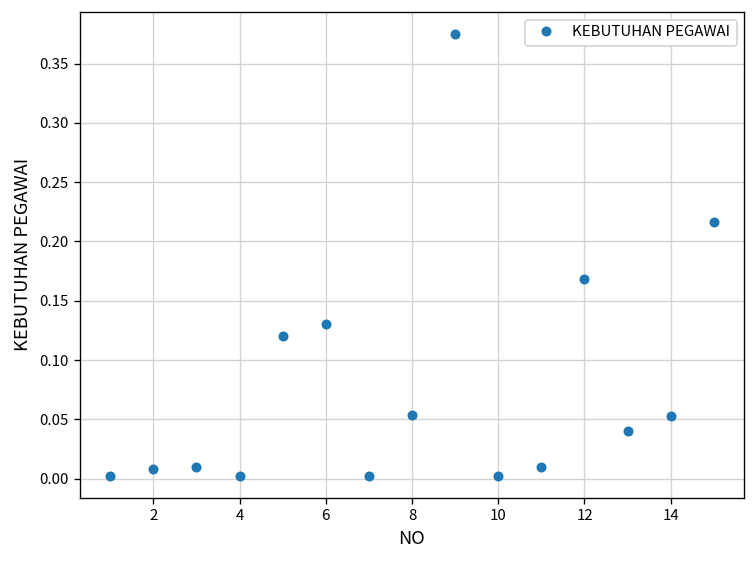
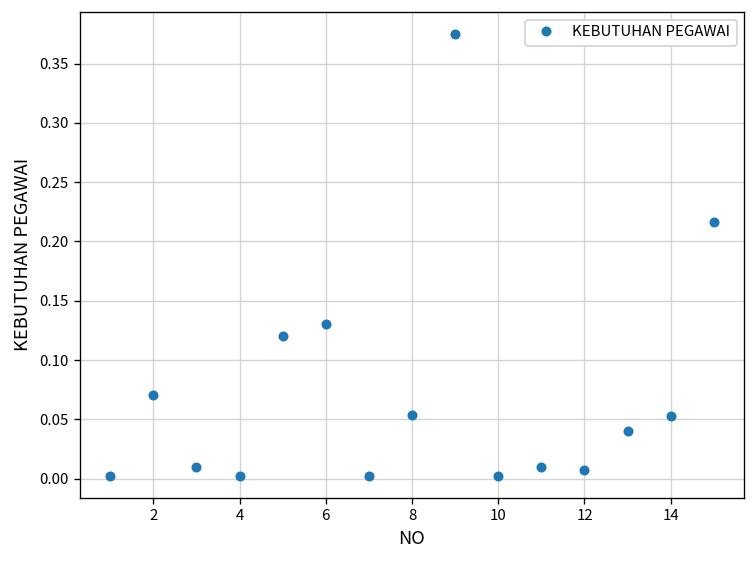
  {
-   "2": 0.01,
+   "2": 0.07,
    "4": 0.00,
    "6": 0.13,
    "8": 0.05,
    "10": 0.00,
-   "12": 0.17,
+   "12": 0.01,
    "14": 0.05
  }
